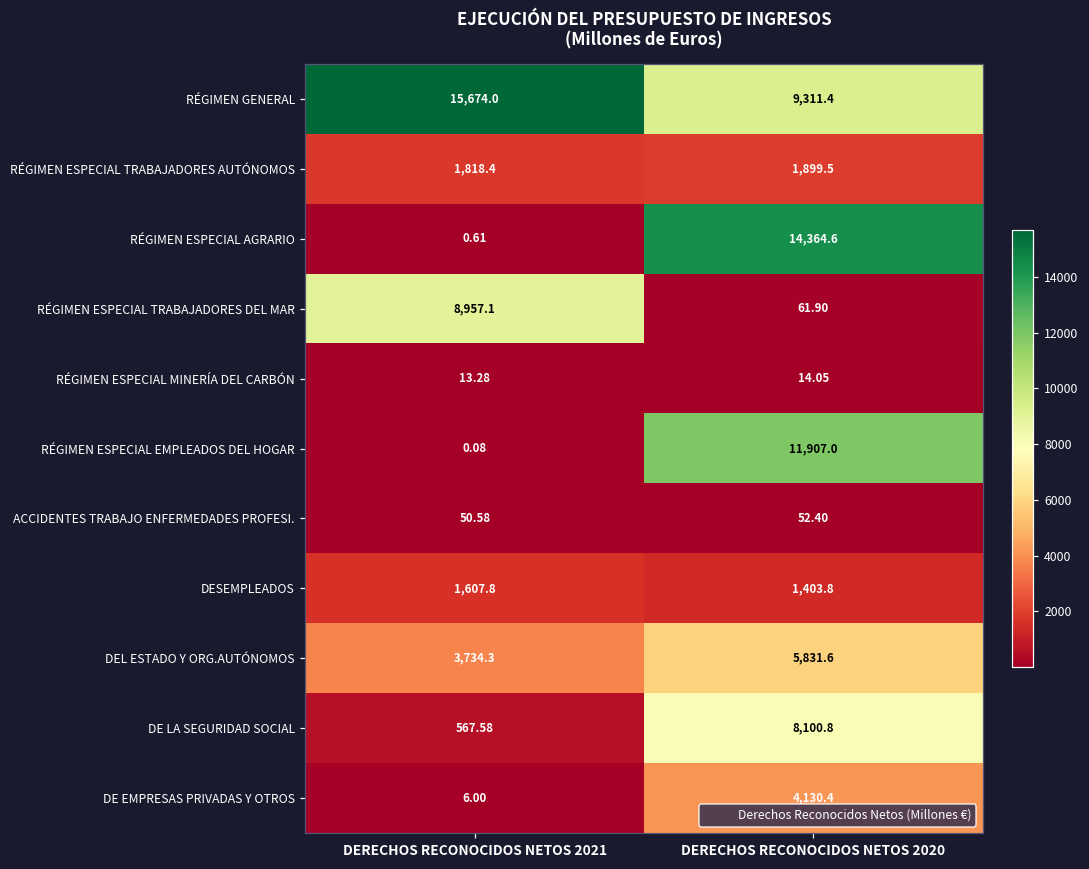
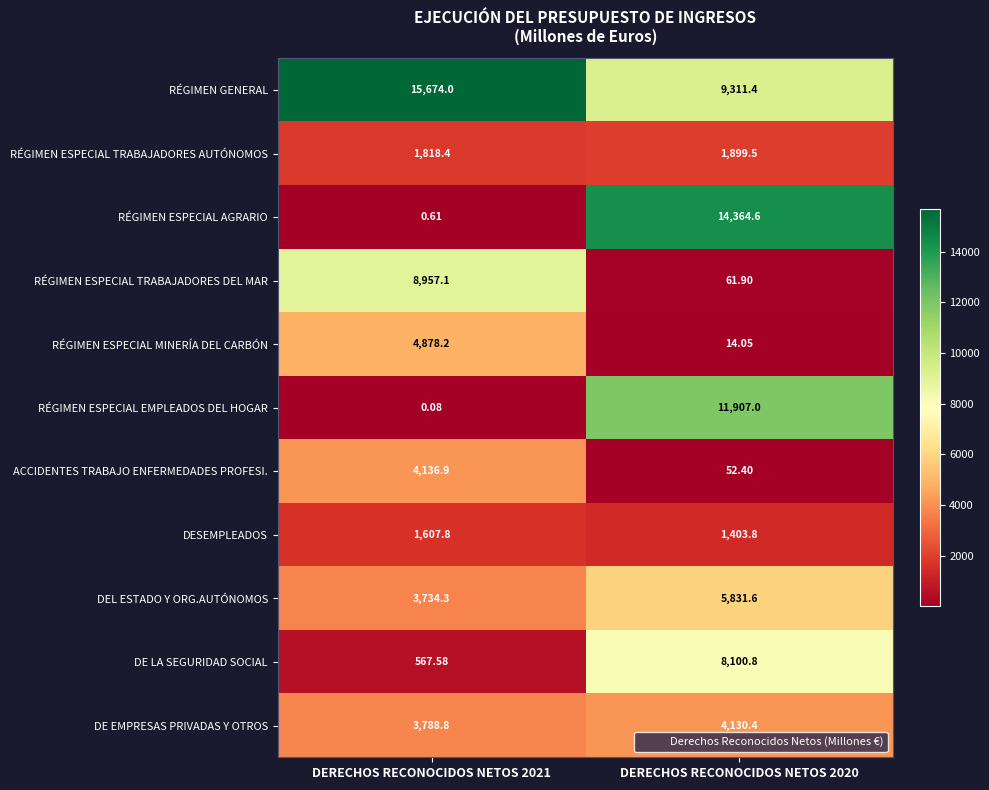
  {
    "RÉGIMEN GENERAL": {
      "DERECHOS RECONOCIDOS NETOS 2021": "15,674.0",
      "DERECHOS RECONOCIDOS NETOS 2020": "9,311.4"
    },
    "RÉGIMEN ESPECIAL TRABAJADORES AUTÓNOMOS": {
      "DERECHOS RECONOCIDOS NETOS 2021": "1,818.4",
      "DERECHOS RECONOCIDOS NETOS 2020": "1,899.5"
    },
    "RÉGIMEN ESPECIAL AGRARIO": {
      "DERECHOS RECONOCIDOS NETOS 2021": "0.61",
      "DERECHOS RECONOCIDOS NETOS 2020": "14,364.6"
    },
    "RÉGIMEN ESPECIAL TRABAJADORES DEL MAR": {
      "DERECHOS RECONOCIDOS NETOS 2021": "8,957.1",
      "DERECHOS RECONOCIDOS NETOS 2020": "61.90"
    },
    "RÉGIMEN ESPECIAL MINERÍA DEL CARBÓN": {
-     "DERECHOS RECONOCIDOS NETOS 2021": "13.28",
+     "DERECHOS RECONOCIDOS NETOS 2021": "4,878.2",
      "DERECHOS RECONOCIDOS NETOS 2020": "14.05"
    },
    "RÉGIMEN ESPECIAL EMPLEADOS DEL HOGAR": {
      "DERECHOS RECONOCIDOS NETOS 2021": "0.08",
      "DERECHOS RECONOCIDOS NETOS 2020": "11,907.0"
    },
    "ACCIDENTES TRABAJO ENFERMEDADES PROFESI.": {
-     "DERECHOS RECONOCIDOS NETOS 2021": "50.58",
+     "DERECHOS RECONOCIDOS NETOS 2021": "4,136.9",
      "DERECHOS RECONOCIDOS NETOS 2020": "52.40"
    },
    "DESEMPLEADOS": {
      "DERECHOS RECONOCIDOS NETOS 2021": "1,607.8",
      "DERECHOS RECONOCIDOS NETOS 2020": "1,403.8"
    },
    "DEL ESTADO Y ORG.AUTÓNOMOS": {
      "DERECHOS RECONOCIDOS NETOS 2021": "3,734.3",
      "DERECHOS RECONOCIDOS NETOS 2020": "5,831.6"
    },
    "DE LA SEGURIDAD SOCIAL": {
      "DERECHOS RECONOCIDOS NETOS 2021": "567.58",
      "DERECHOS RECONOCIDOS NETOS 2020": "8,100.8"
    },
    "DE EMPRESAS PRIVADAS Y OTROS": {
-     "DERECHOS RECONOCIDOS NETOS 2021": "6.00",
+     "DERECHOS RECONOCIDOS NETOS 2021": "3,788.8",
      "DERECHOS RECONOCIDOS NETOS 2020": "4,130.4"
    }
  }
